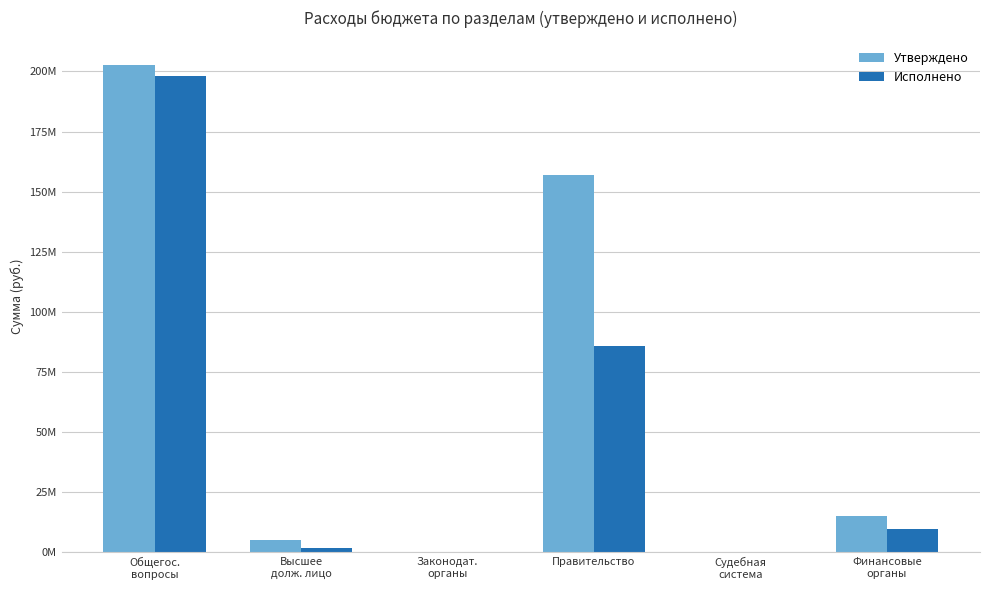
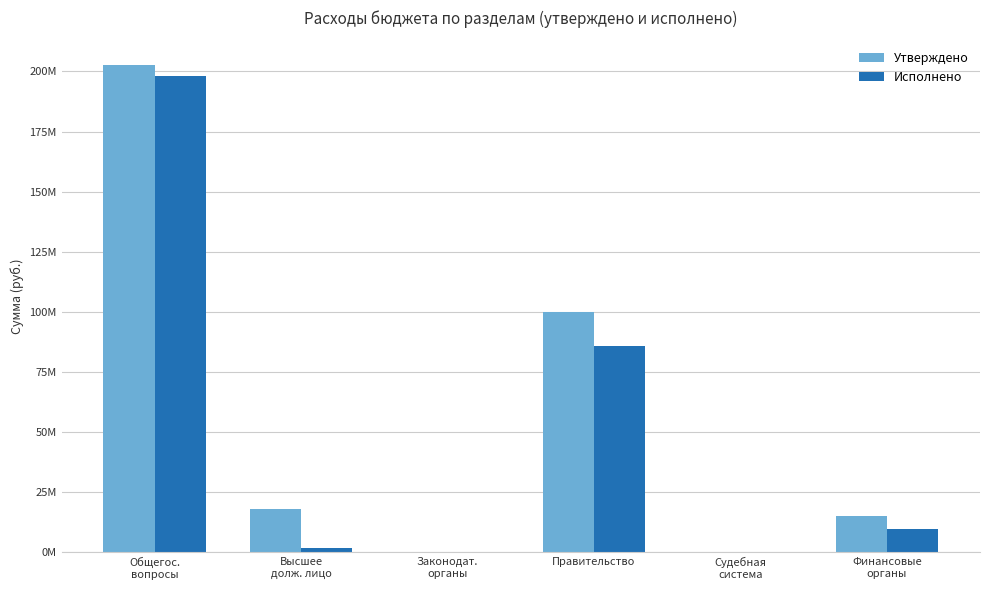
  {
    "Утверждено": {
      "Общегос. вопросы": 203000000,
-     "Высшее долж. лицо": 5000000,
-     "Правительство": 157000000,
+     "Высшее долж. лицо": 18000000,
+     "Правительство": 100000000,
      "Финансовые органы": 15000000
    },
    "Исполнено": {
      "Общегос. вопросы": 198000000,
      "Высшее долж. лицо": 2000000,
      "Правительство": 86000000,
      "Судебная система": 0,
      "Финансовые органы": 10000000
    }
  }
